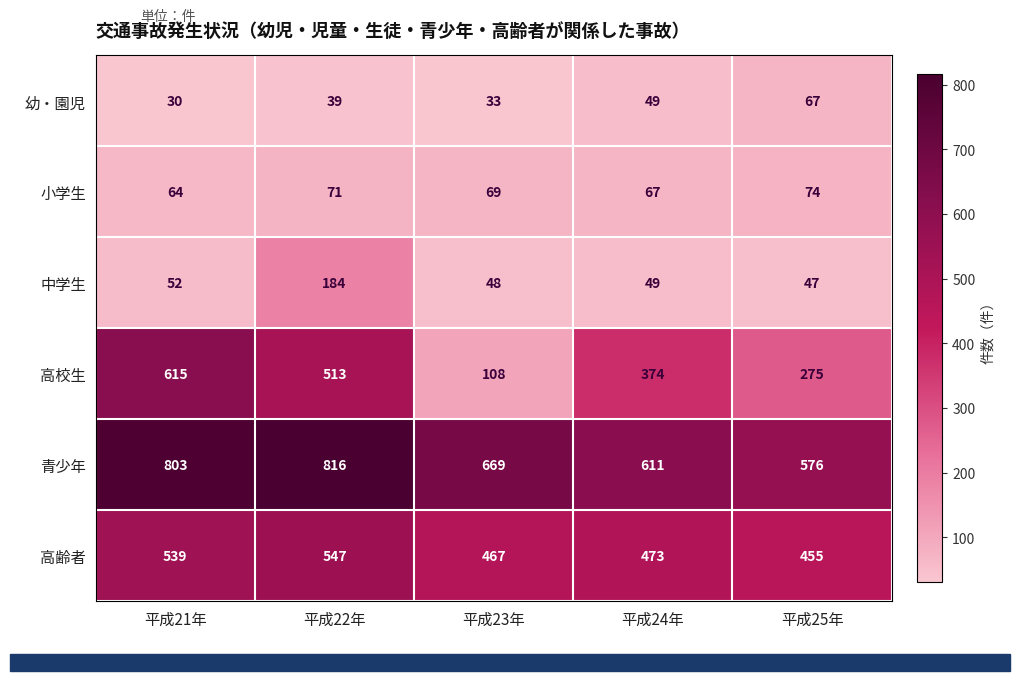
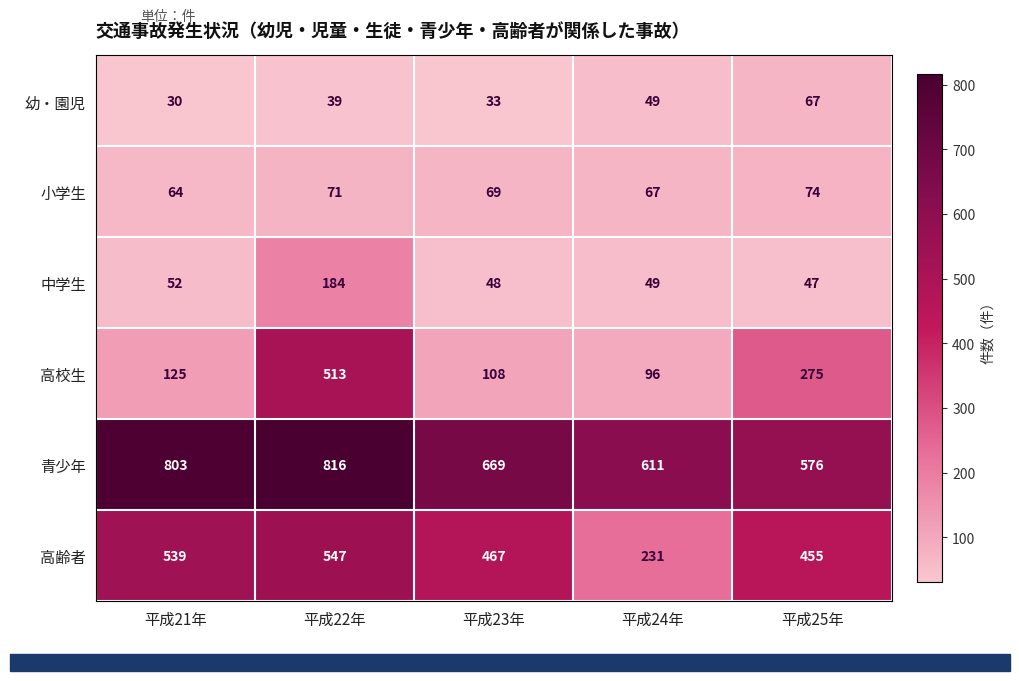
  {
    "幼・園児": {
      "平成21年": 30,
      "平成22年": 39,
      "平成23年": 33,
      "平成24年": 49,
      "平成25年": 67
    },
    "小学生": {
      "平成21年": 64,
      "平成22年": 71,
      "平成23年": 69,
      "平成24年": 67,
      "平成25年": 74
    },
    "中学生": {
      "平成21年": 52,
      "平成22年": 184,
      "平成23年": 48,
      "平成24年": 49,
      "平成25年": 47
    },
    "高校生": {
-     "平成21年": 615,
+     "平成21年": 125,
      "平成22年": 513,
      "平成23年": 108,
-     "平成24年": 374,
+     "平成24年": 96,
      "平成25年": 275
    },
    "青少年": {
      "平成21年": 803,
      "平成22年": 816,
      "平成23年": 669,
      "平成24年": 611,
      "平成25年": 576
    },
    "高齢者": {
      "平成21年": 539,
      "平成22年": 547,
      "平成23年": 467,
-     "平成24年": 473,
+     "平成24年": 231,
      "平成25年": 455
    }
  }
